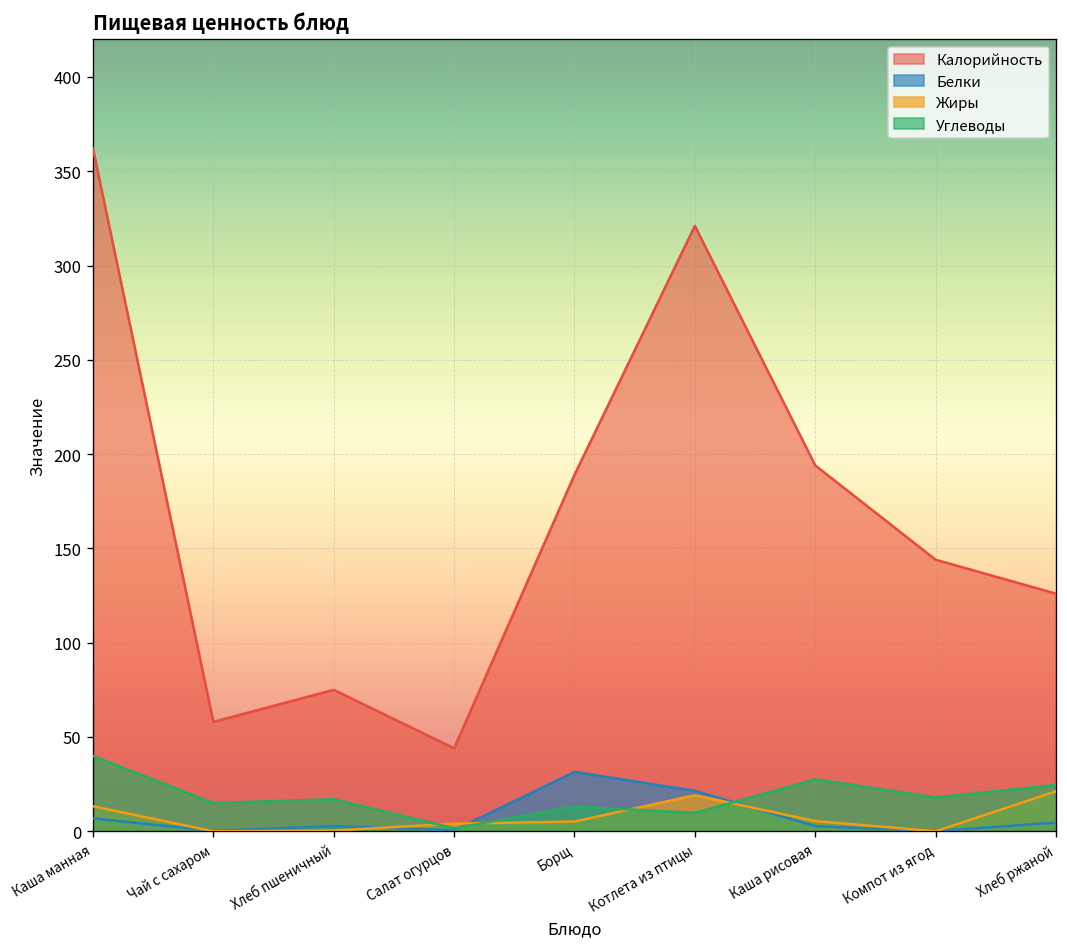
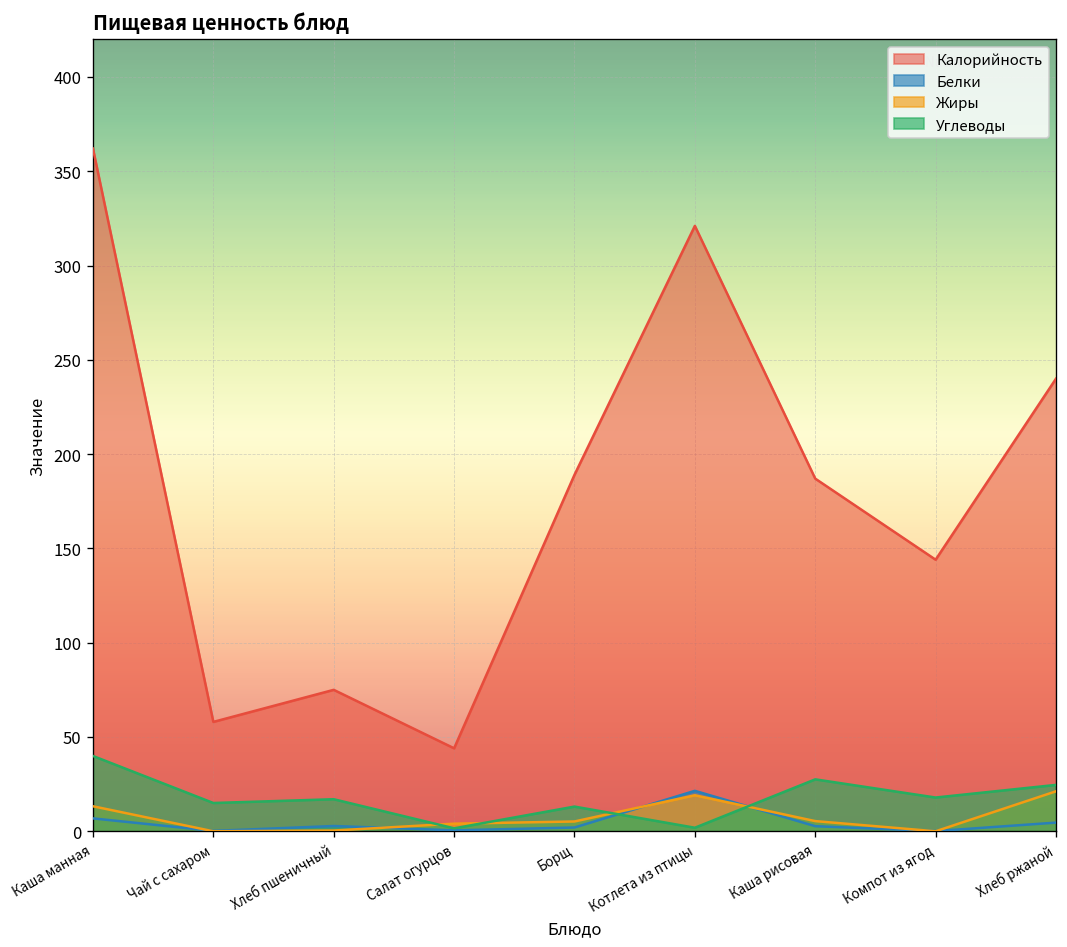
  {
    "Калорийность": {
      "Каша манная": 362,
      "Чай с сахаром": 58,
      "Хлеб пшеничный": 75,
      "Салат огурцов": 44,
      "Борщ": 189,
      "Котлета из птицы": 321,
-     "Каша рисовая": 194,
+     "Каша рисовая": 187,
      "Компот из ягод": 144,
-     "Хлеб ржаной": 126
+     "Хлеб ржаной": 240
    },
    "Белки": {
      "Каша манная": 7,
      "Хлеб пшеничный": 3,
-     "Борщ": 32,
+     "Борщ": 2,
      "Котлета из птицы": 21,
      "Каша рисовая": 3,
      "Хлеб ржаной": 5
    },
    "Жиры": {
      "Каша манная": 13,
      "Хлеб пшеничный": 0,
      "Салат огурцов": 4,
      "Борщ": 5,
      "Котлета из птицы": 19,
      "Каша рисовая": 5,
      "Хлеб ржаной": 21
    },
    "Углеводы": {
      "Каша манная": 40,
      "Чай с сахаром": 15,
      "Хлеб пшеничный": 17,
      "Борщ": 13,
-     "Котлета из птицы": 10,
+     "Котлета из птицы": 2,
      "Каша рисовая": 28,
      "Компот из ягод": 18,
      "Хлеб ржаной": 25
    }
  }
